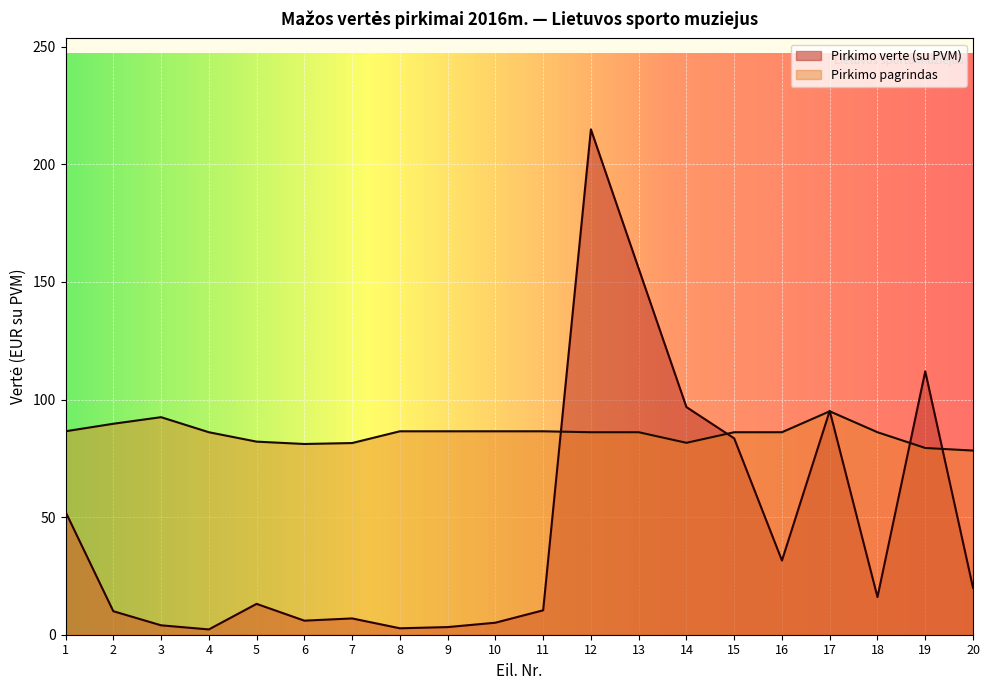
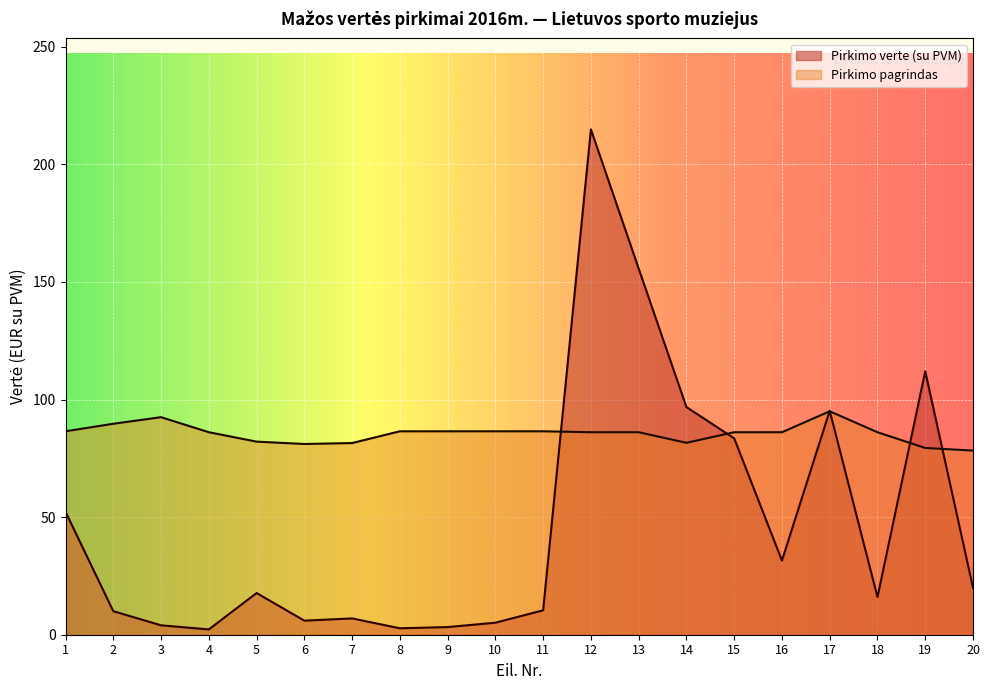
  {
    "Pirkimo verte (su PVM)": {
      "1": 52,
      "2": 10,
      "3": 4,
      "4": 2,
-     "5": 13,
+     "5": 18,
      "6": 6,
      "7": 7,
      "8": 3,
      "9": 3,
      "10": 5,
      "11": 10,
      "12": 215,
      "13": 156,
      "14": 97,
      "15": 83,
      "16": 32,
      "18": 16,
      "19": 112,
      "20": 20
    },
    "Pirkimo pagrindas": {
      "1": 87,
      "2": 90,
      "3": 93,
      "4": 86,
      "5": 82,
      "6": 81,
      "7": 82,
      "8": 87,
      "9": 87,
      "10": 87,
      "11": 87,
      "12": 86,
      "13": 86,
      "14": 82,
      "15": 86,
      "16": 86,
      "18": 86,
      "19": 79,
      "20": 78
    }
  }
